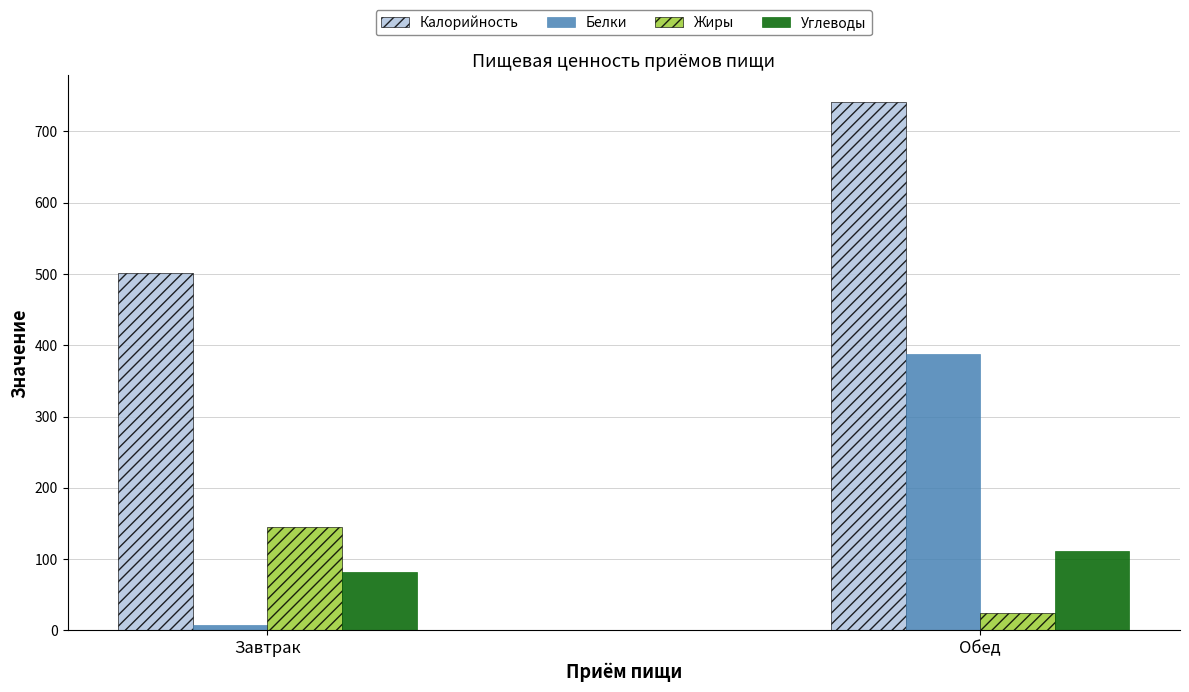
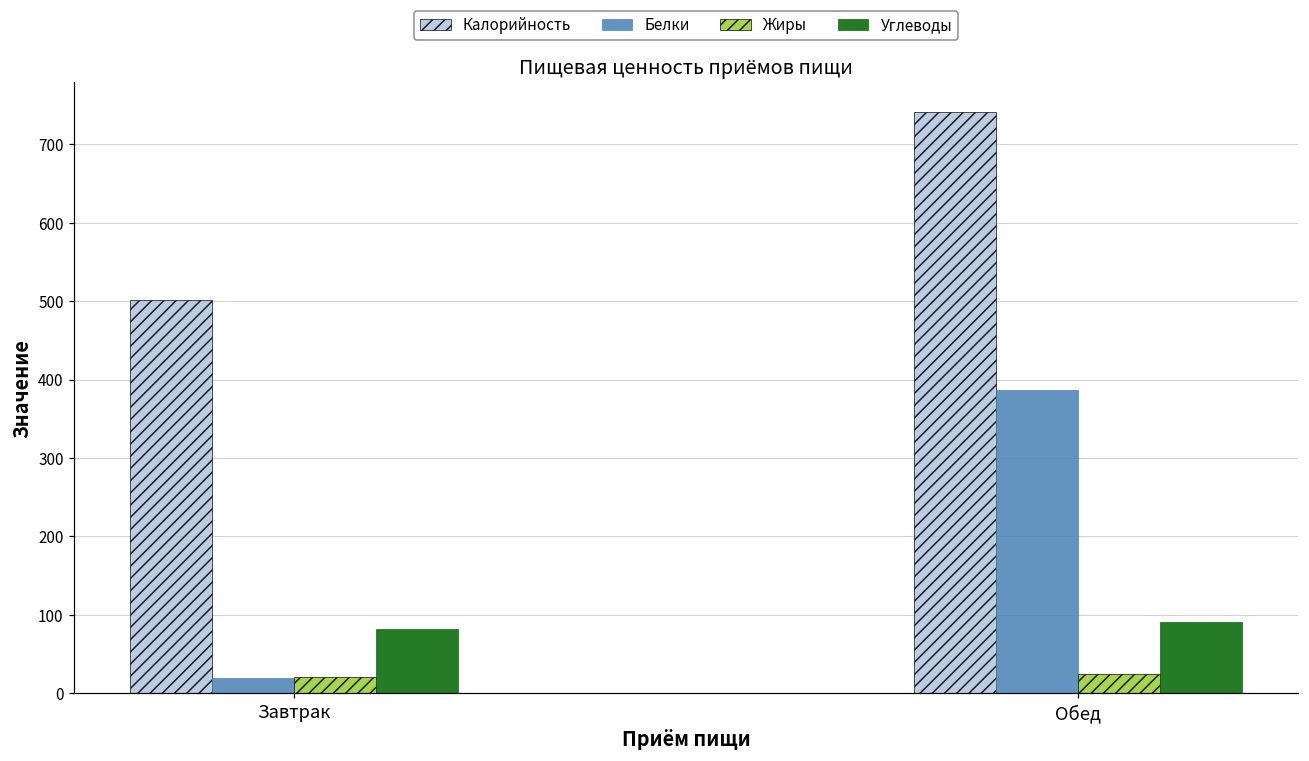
  {
    "Калорийность": {
      "Завтрак": 500,
      "Обед": 740
    },
    "Белки": {
-     "Завтрак": 10,
+     "Завтрак": 20,
      "Обед": 390
    },
    "Жиры": {
-     "Завтрак": 140,
+     "Завтрак": 20,
      "Обед": 20
    },
    "Углеводы": {
      "Завтрак": 80,
-     "Обед": 110
+     "Обед": 90
    }
  }
